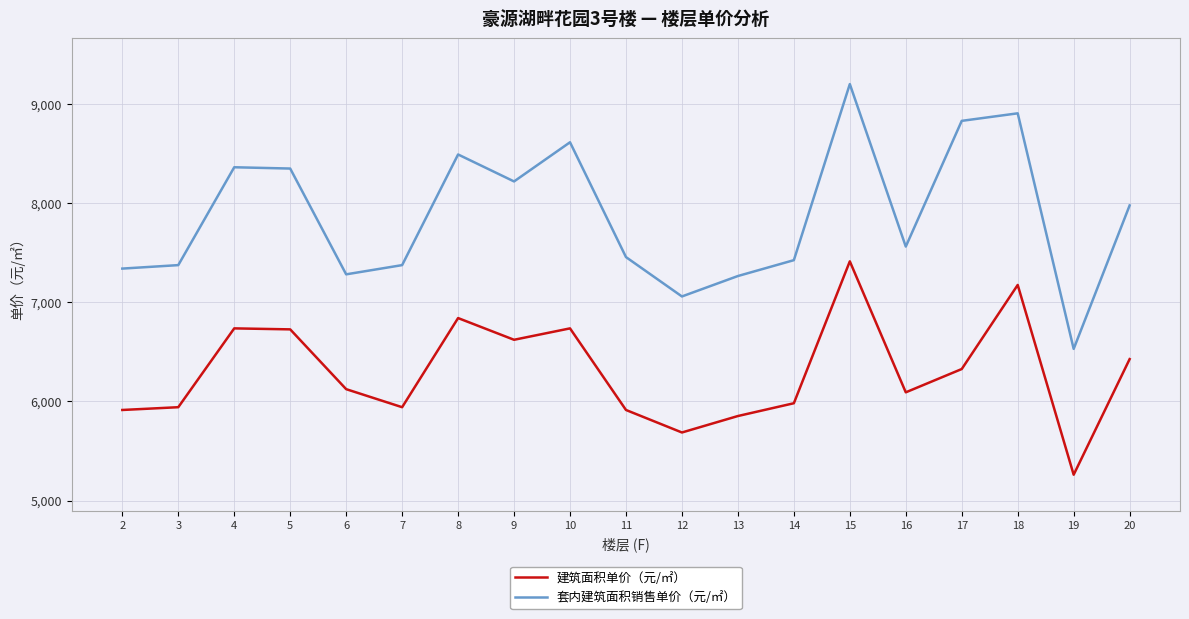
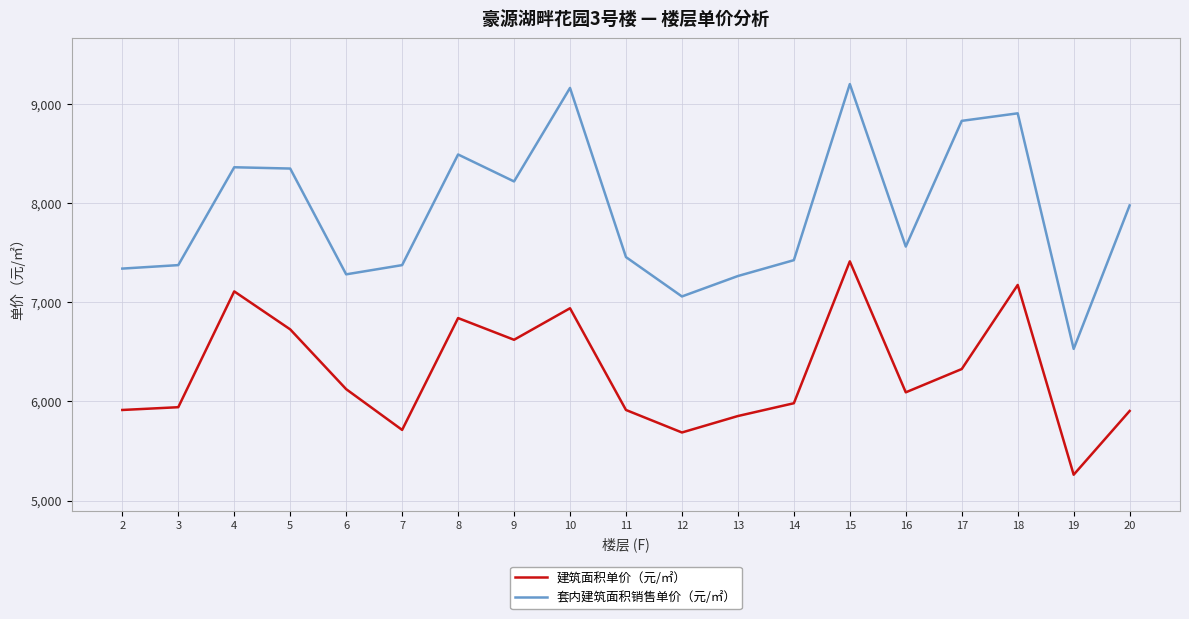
  {
    "建筑面积单价（元/㎡）": {
      "2": "5,900",
      "3": "5,900",
-     "4": "6,700",
+     "4": "7,100",
      "5": "6,700",
      "6": "6,100",
-     "7": "5,900",
+     "7": "5,700",
      "8": "6,800",
      "9": "6,600",
-     "10": "6,700",
+     "10": "6,900",
      "11": "5,900",
      "12": "5,700",
      "13": "5,900",
      "14": "6,000",
      "15": "7,400",
      "16": "6,100",
      "17": "6,300",
      "18": "7,200",
      "19": "5,300",
-     "20": "6,400"
+     "20": "5,900"
    },
    "套内建筑面积销售单价（元/㎡）": {
      "2": "7,300",
      "3": "7,400",
      "4": "8,400",
      "5": "8,300",
      "6": "7,300",
      "7": "7,400",
      "8": "8,500",
      "9": "8,200",
-     "10": "8,600",
+     "10": "9,200",
      "11": "7,500",
      "12": "7,100",
      "13": "7,300",
      "14": "7,400",
      "15": "9,200",
      "16": "7,600",
      "17": "8,800",
      "18": "8,900",
      "19": "6,500",
      "20": "8,000"
    }
  }
